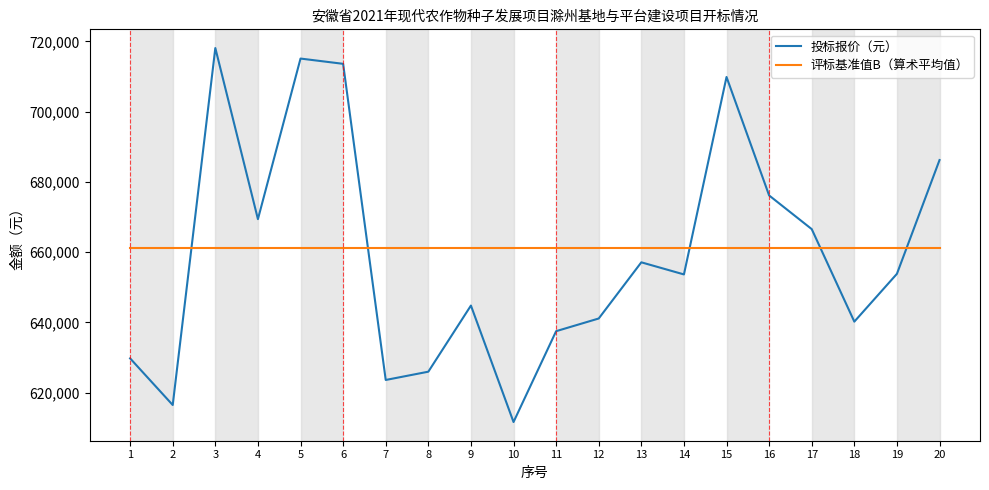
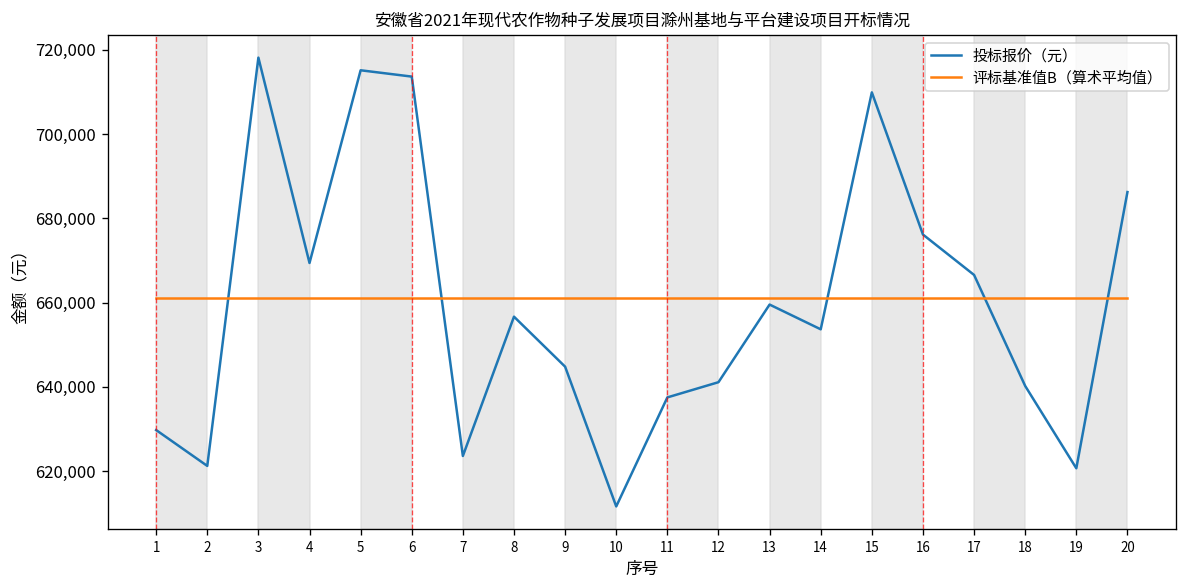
  {
    "投标报价（元）": {
      "1": "630,000",
-     "2": "616,000",
+     "2": "621,000",
      "3": "718,000",
      "4": "669,000",
      "5": "715,000",
      "6": "714,000",
      "7": "624,000",
-     "8": "626,000",
+     "8": "657,000",
      "9": "645,000",
      "10": "612,000",
      "11": "638,000",
      "12": "641,000",
-     "13": "657,000",
+     "13": "660,000",
      "14": "654,000",
      "15": "710,000",
      "16": "676,000",
      "17": "667,000",
      "18": "640,000",
-     "19": "654,000",
+     "19": "621,000",
      "20": "686,000"
    },
    "评标基准值B（算术平均值）": {
      "1": "661,000",
      "2": "661,000",
      "3": "661,000",
      "4": "661,000",
      "5": "661,000",
      "6": "661,000",
      "7": "661,000",
      "8": "661,000",
      "9": "661,000",
      "10": "661,000",
      "11": "661,000",
      "12": "661,000",
      "13": "661,000",
      "14": "661,000",
      "15": "661,000",
      "16": "661,000",
      "17": "661,000",
      "18": "661,000",
      "19": "661,000",
      "20": "661,000"
    }
  }
